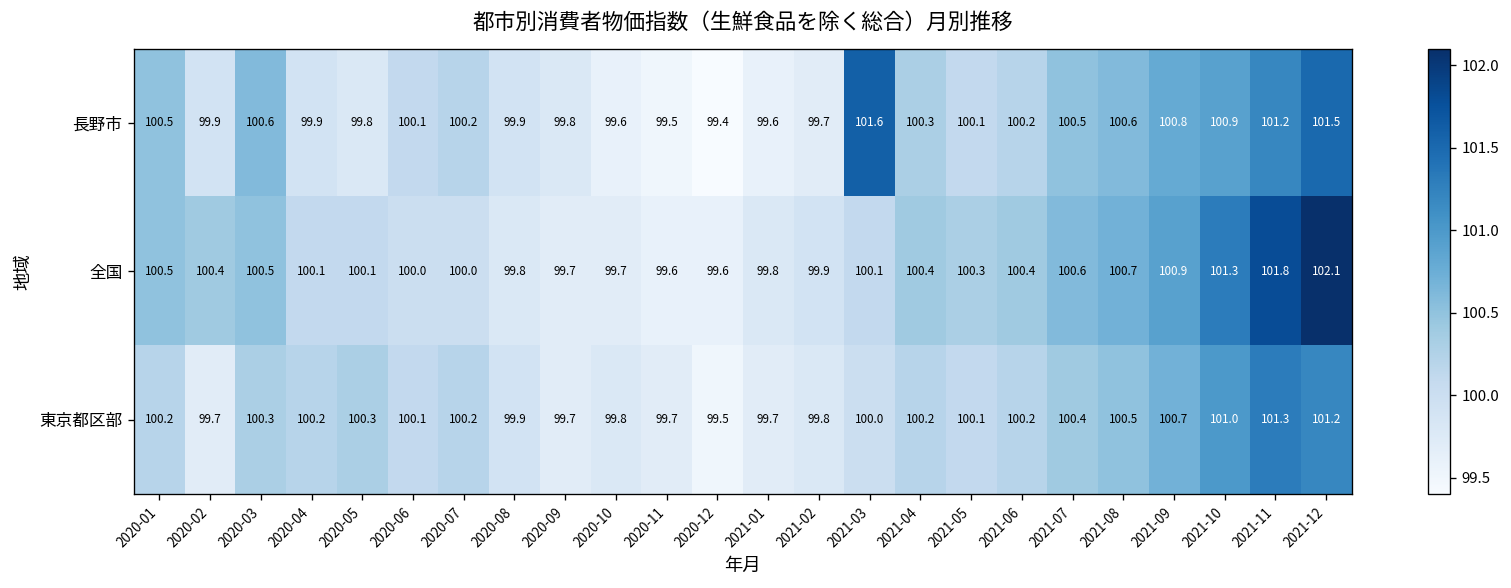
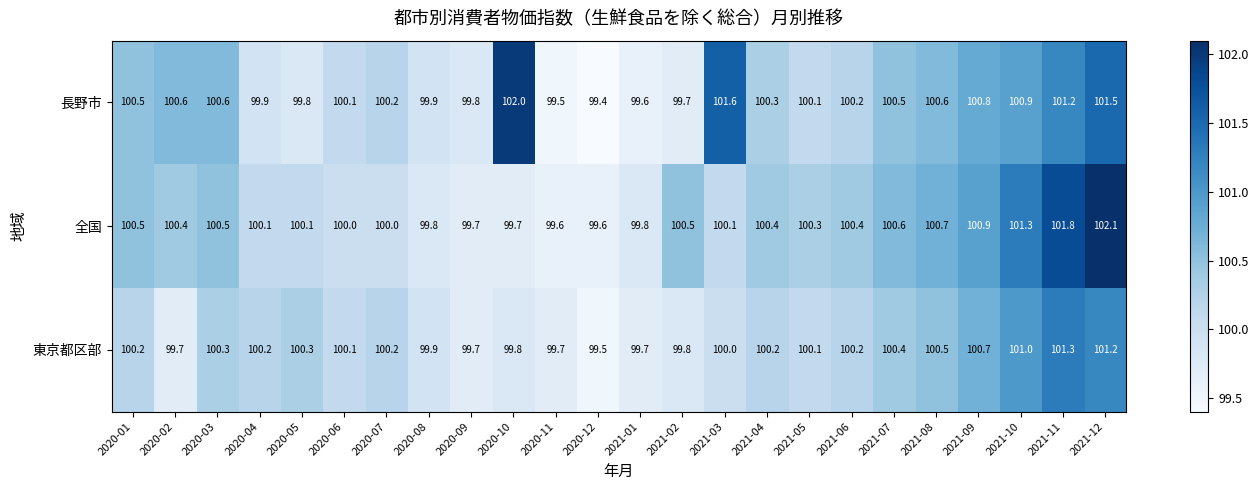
  {
    "長野市": {
      "2020-01": 100.5,
-     "2020-02": 99.9,
+     "2020-02": 100.6,
      "2020-03": 100.6,
      "2020-04": 99.9,
      "2020-05": 99.8,
      "2020-06": 100.1,
      "2020-07": 100.2,
      "2020-08": 99.9,
      "2020-09": 99.8,
-     "2020-10": 99.6,
+     "2020-10": 102.0,
      "2020-11": 99.5,
      "2020-12": 99.4,
      "2021-01": 99.6,
      "2021-02": 99.7,
      "2021-03": 101.6,
      "2021-04": 100.3,
      "2021-05": 100.1,
      "2021-06": 100.2,
      "2021-07": 100.5,
      "2021-08": 100.6,
      "2021-09": 100.8,
      "2021-10": 100.9,
      "2021-11": 101.2,
      "2021-12": 101.5
    },
    "全国": {
      "2020-01": 100.5,
      "2020-02": 100.4,
      "2020-03": 100.5,
      "2020-04": 100.1,
      "2020-05": 100.1,
      "2020-06": 100.0,
      "2020-07": 100.0,
      "2020-08": 99.8,
      "2020-09": 99.7,
      "2020-10": 99.7,
      "2020-11": 99.6,
      "2020-12": 99.6,
      "2021-01": 99.8,
-     "2021-02": 99.9,
+     "2021-02": 100.5,
      "2021-03": 100.1,
      "2021-04": 100.4,
      "2021-05": 100.3,
      "2021-06": 100.4,
      "2021-07": 100.6,
      "2021-08": 100.7,
      "2021-09": 100.9,
      "2021-10": 101.3,
      "2021-11": 101.8,
      "2021-12": 102.1
    },
    "東京都区部": {
      "2020-01": 100.2,
      "2020-02": 99.7,
      "2020-03": 100.3,
      "2020-04": 100.2,
      "2020-05": 100.3,
      "2020-06": 100.1,
      "2020-07": 100.2,
      "2020-08": 99.9,
      "2020-09": 99.7,
      "2020-10": 99.8,
      "2020-11": 99.7,
      "2020-12": 99.5,
      "2021-01": 99.7,
      "2021-02": 99.8,
      "2021-03": 100.0,
      "2021-04": 100.2,
      "2021-05": 100.1,
      "2021-06": 100.2,
      "2021-07": 100.4,
      "2021-08": 100.5,
      "2021-09": 100.7,
      "2021-10": 101.0,
      "2021-11": 101.3,
      "2021-12": 101.2
    }
  }
